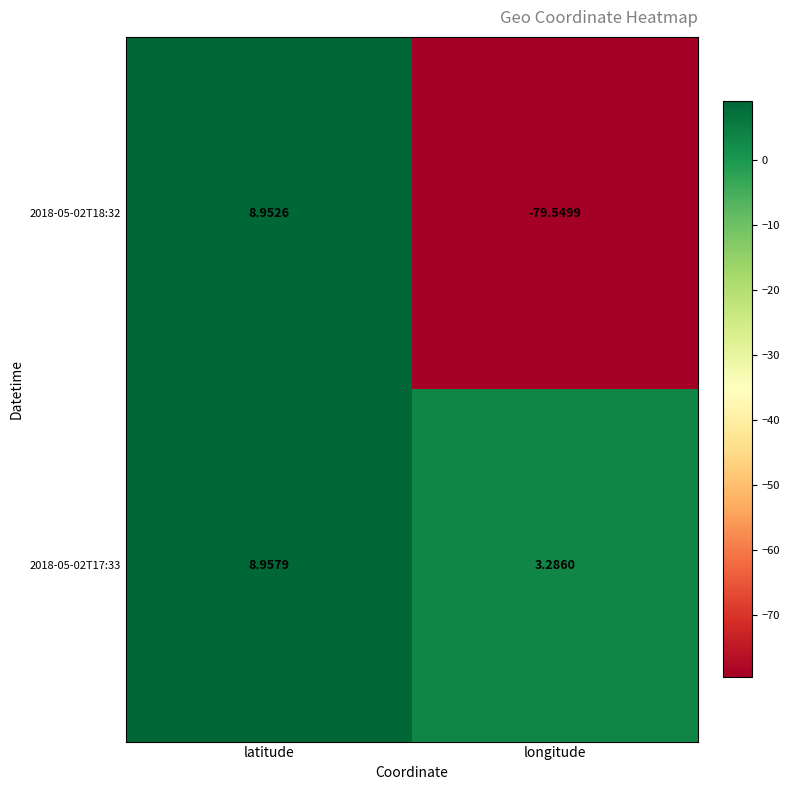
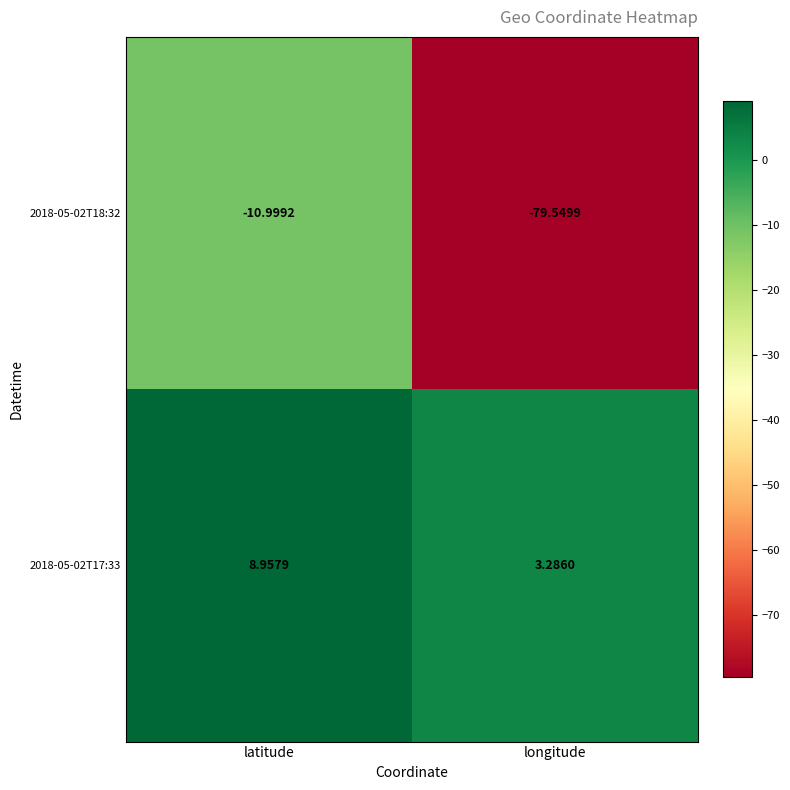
  {
    "2018-05-02T18:32": {
-     "latitude": 8.9526,
+     "latitude": -10.9992,
      "longitude": -79.5499
    },
    "2018-05-02T17:33": {
      "latitude": 8.9579,
      "longitude": 3.2860
    }
  }
